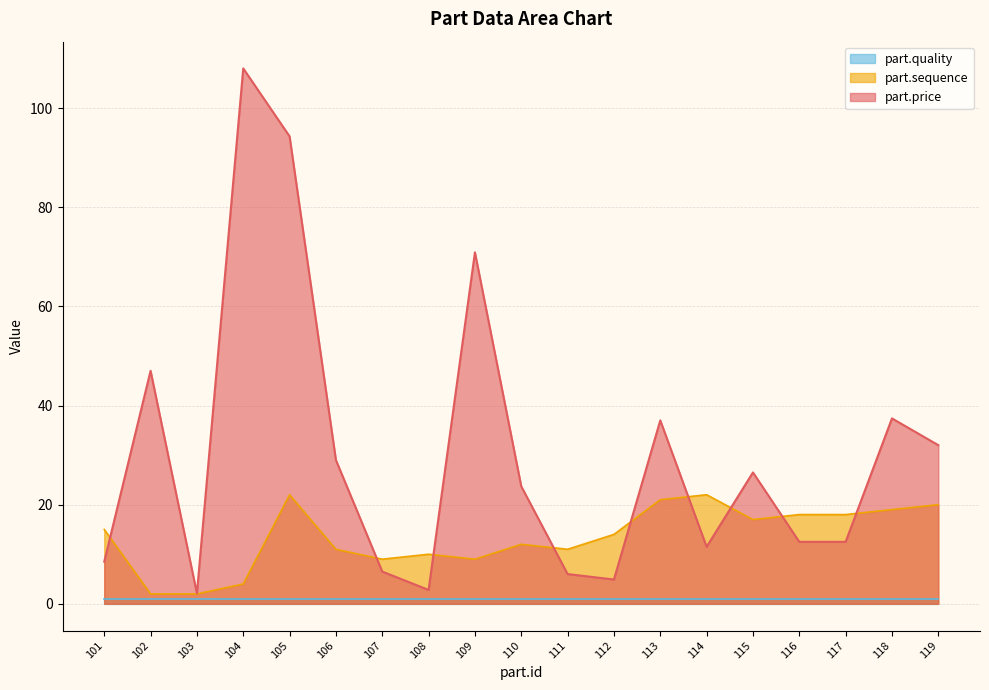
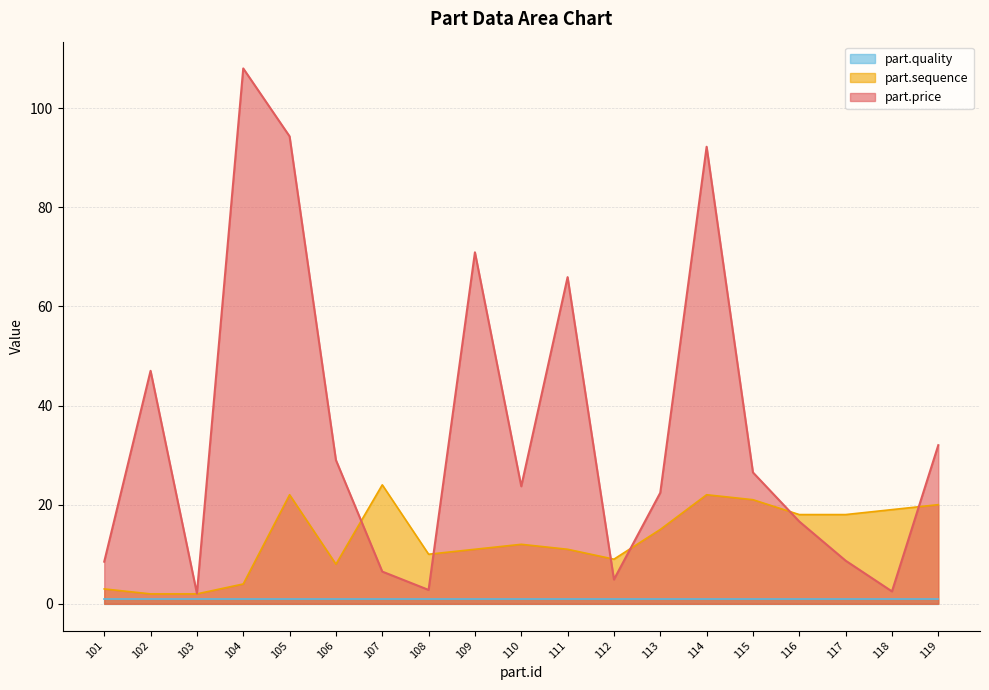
  {
    "part.quality": {
      "101": 1,
      "102": 1,
      "103": 1,
      "104": 1,
      "105": 1,
      "106": 1,
      "107": 1,
      "108": 1,
      "109": 1,
      "110": 1,
      "111": 1,
      "112": 1,
      "113": 1,
      "114": 1,
      "115": 1,
      "116": 1,
      "117": 1,
      "118": 1,
      "119": 1
    },
    "part.sequence": {
-     "101": 15,
+     "101": 3,
      "102": 2,
      "104": 4,
      "105": 22,
-     "106": 11,
-     "107": 9,
+     "106": 8,
+     "107": 24,
      "108": 10,
-     "109": 9,
+     "109": 11,
      "110": 12,
      "111": 11,
-     "112": 14,
-     "113": 21,
+     "112": 9,
+     "113": 15,
      "114": 22,
-     "115": 17,
+     "115": 21,
      "116": 18,
      "117": 18,
      "118": 19,
      "119": 20
    },
    "part.price": {
      "101": 9,
      "102": 47,
      "104": 108,
      "105": 94,
      "106": 29,
      "107": 7,
      "108": 3,
      "109": 71,
      "110": 24,
-     "111": 6,
+     "111": 66,
      "112": 5,
-     "113": 37,
-     "114": 12,
+     "113": 22,
+     "114": 92,
      "115": 27,
-     "116": 13,
-     "117": 13,
-     "118": 37,
+     "116": 17,
+     "117": 9,
+     "118": 3,
      "119": 32
    }
  }
